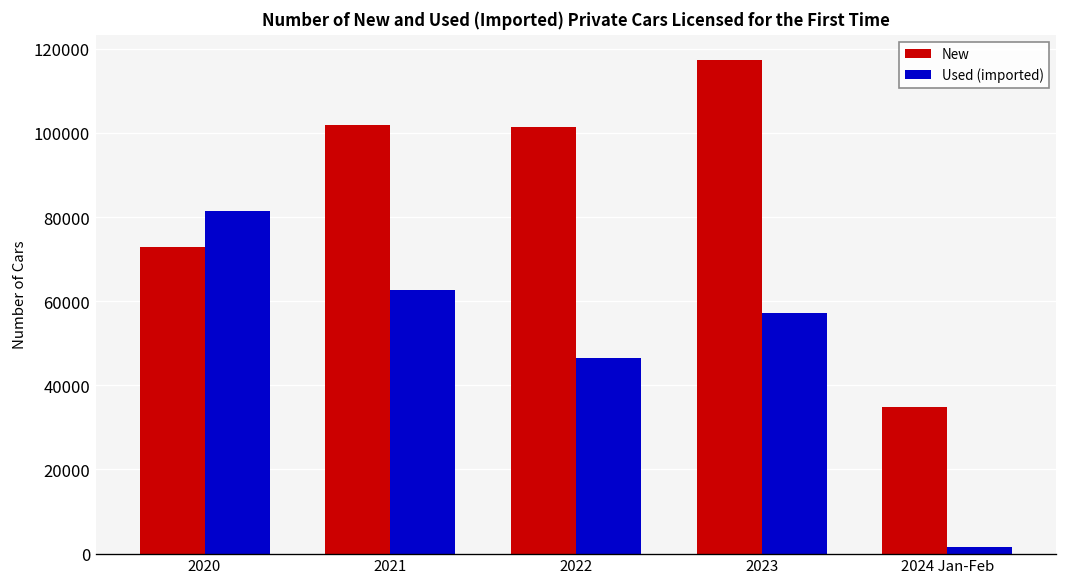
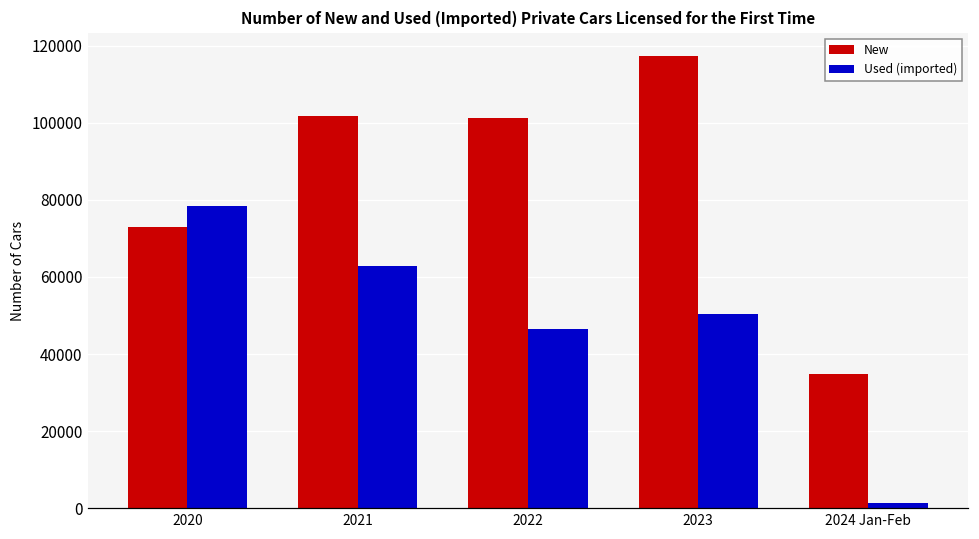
  {
    "New": {
      "2020": 73000,
      "2021": 102000,
      "2022": 101000,
      "2023": 117000,
      "2024 Jan-Feb": 35000
    },
    "Used (imported)": {
-     "2020": 81000,
+     "2020": 79000,
      "2021": 63000,
      "2022": 47000,
-     "2023": 57000,
+     "2023": 50000,
      "2024 Jan-Feb": 1000
    }
  }
